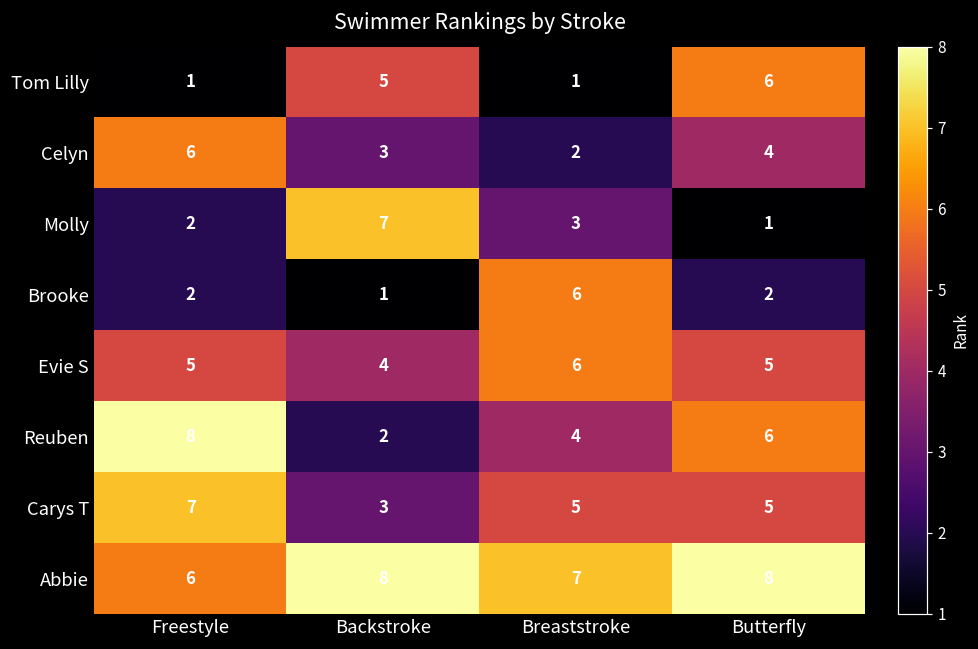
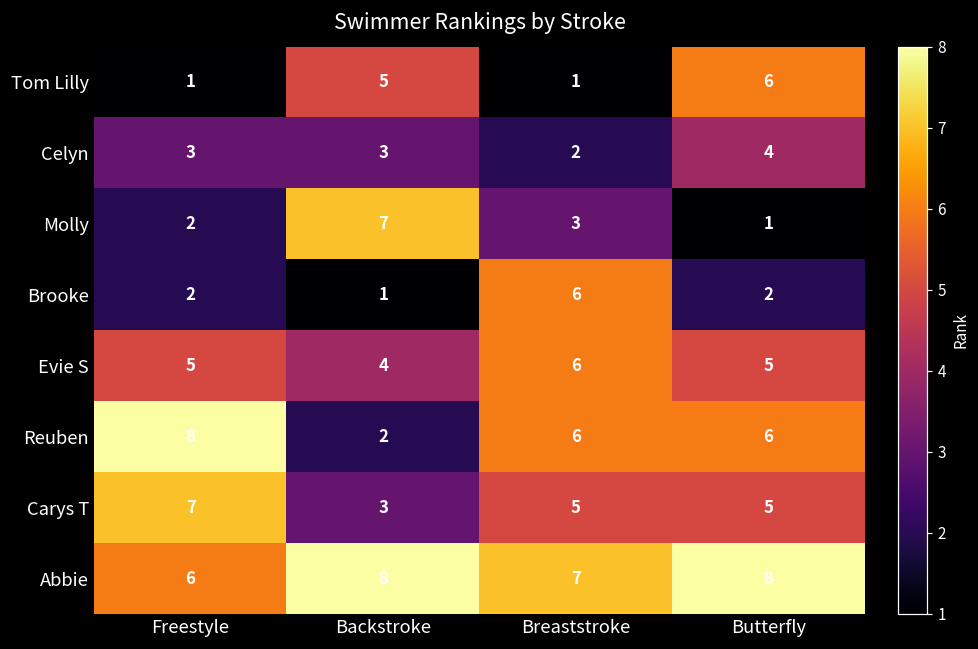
  {
    "Tom Lilly": {
      "Freestyle": 1,
      "Backstroke": 5,
      "Breaststroke": 1,
      "Butterfly": 6
    },
    "Celyn": {
-     "Freestyle": 6,
+     "Freestyle": 3,
      "Backstroke": 3,
      "Breaststroke": 2,
      "Butterfly": 4
    },
    "Molly": {
      "Freestyle": 2,
      "Backstroke": 7,
      "Breaststroke": 3,
      "Butterfly": 1
    },
    "Brooke": {
      "Freestyle": 2,
      "Backstroke": 1,
      "Breaststroke": 6,
      "Butterfly": 2
    },
    "Evie S": {
      "Freestyle": 5,
      "Backstroke": 4,
      "Breaststroke": 6,
      "Butterfly": 5
    },
    "Reuben": {
      "Freestyle": 8,
      "Backstroke": 2,
-     "Breaststroke": 4,
+     "Breaststroke": 6,
      "Butterfly": 6
    },
    "Carys T": {
      "Freestyle": 7,
      "Backstroke": 3,
      "Breaststroke": 5,
      "Butterfly": 5
    },
    "Abbie": {
      "Freestyle": 6,
      "Backstroke": 8,
      "Breaststroke": 7,
      "Butterfly": 8
    }
  }
